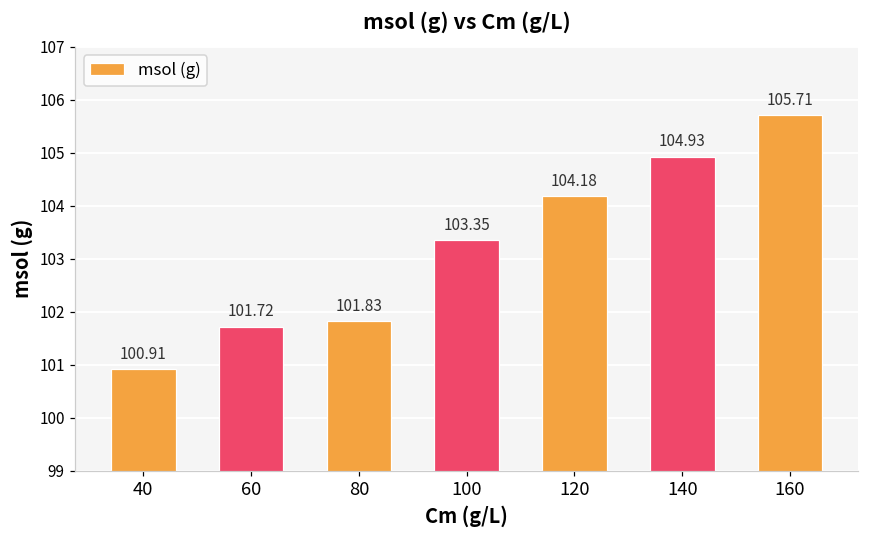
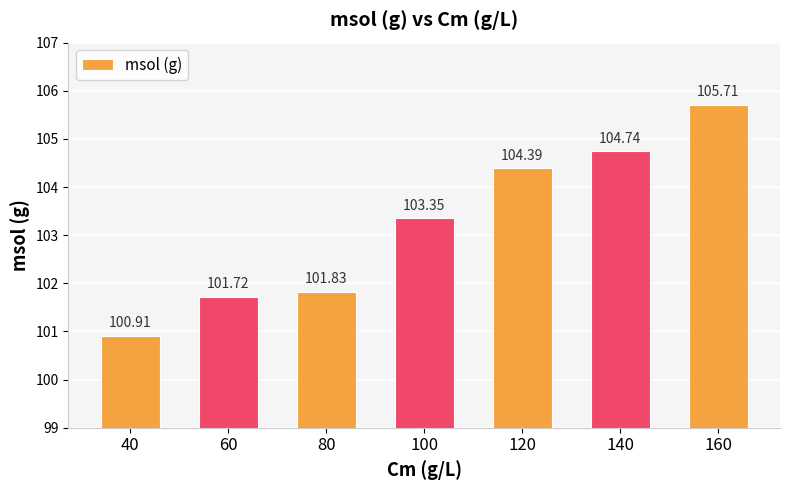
  {
    "40": 100.91,
    "60": 101.72,
    "80": 101.83,
    "100": 103.35,
-   "120": 104.18,
-   "140": 104.93,
+   "120": 104.39,
+   "140": 104.74,
    "160": 105.71
  }
